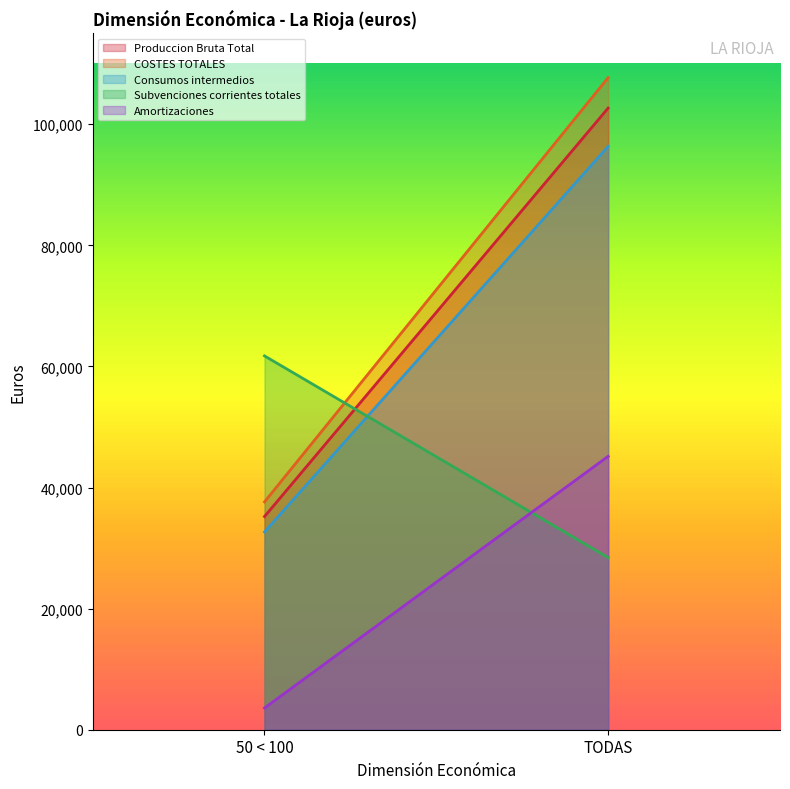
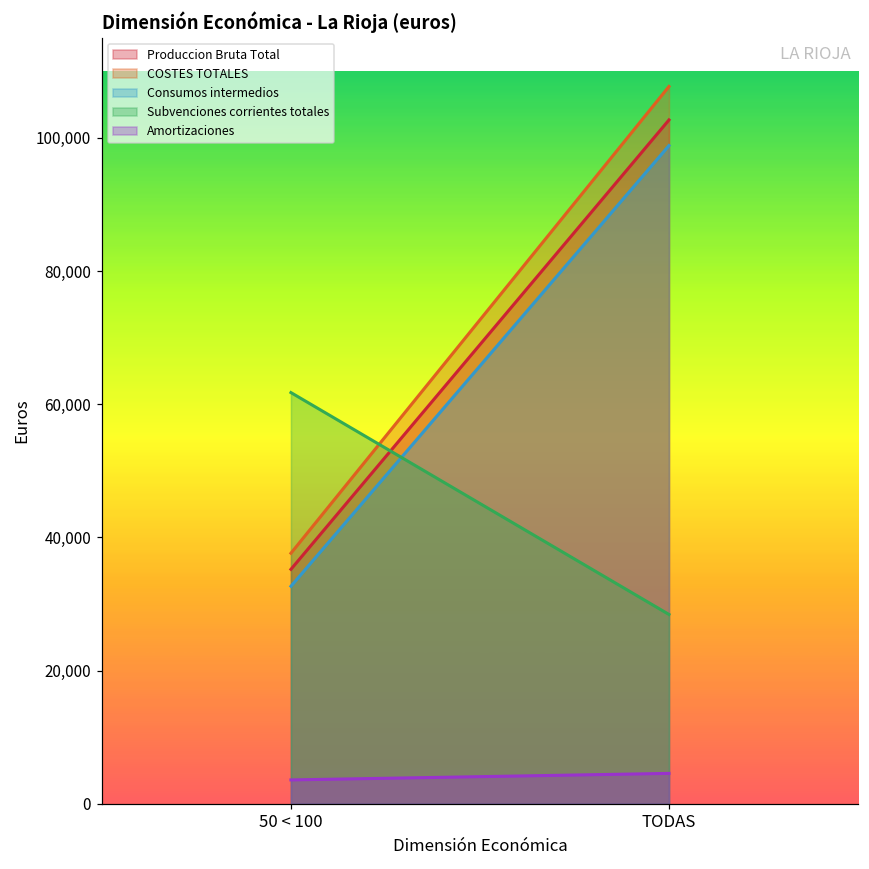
  {
    "Consumos intermedios": {
      "50 < 100": "33,000",
-     "TODAS": "96,000"
+     "TODAS": "99,000"
    },
    "Subvenciones corrientes totales": {
      "50 < 100": "62,000",
      "TODAS": "28,000"
    },
    "Amortizaciones": {
      "50 < 100": "4,000",
-     "TODAS": "45,000"
+     "TODAS": "5,000"
    }
  }
